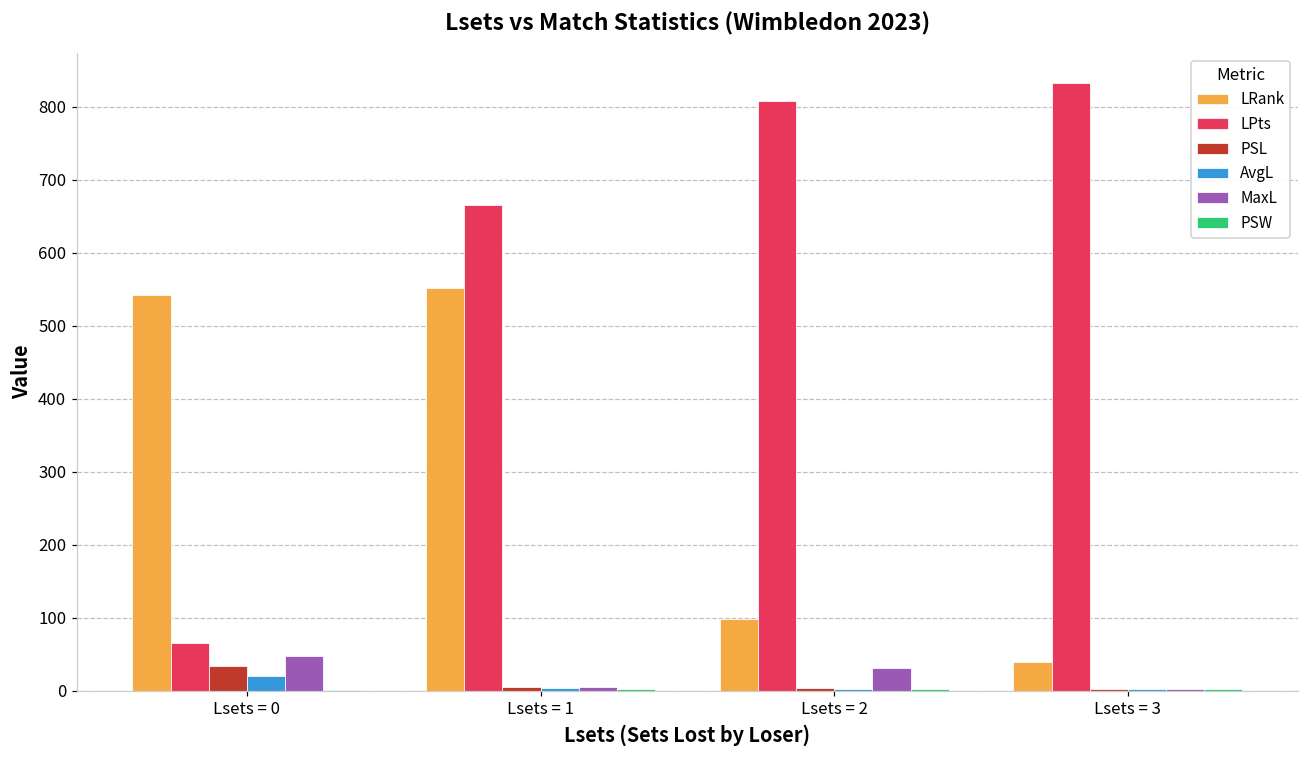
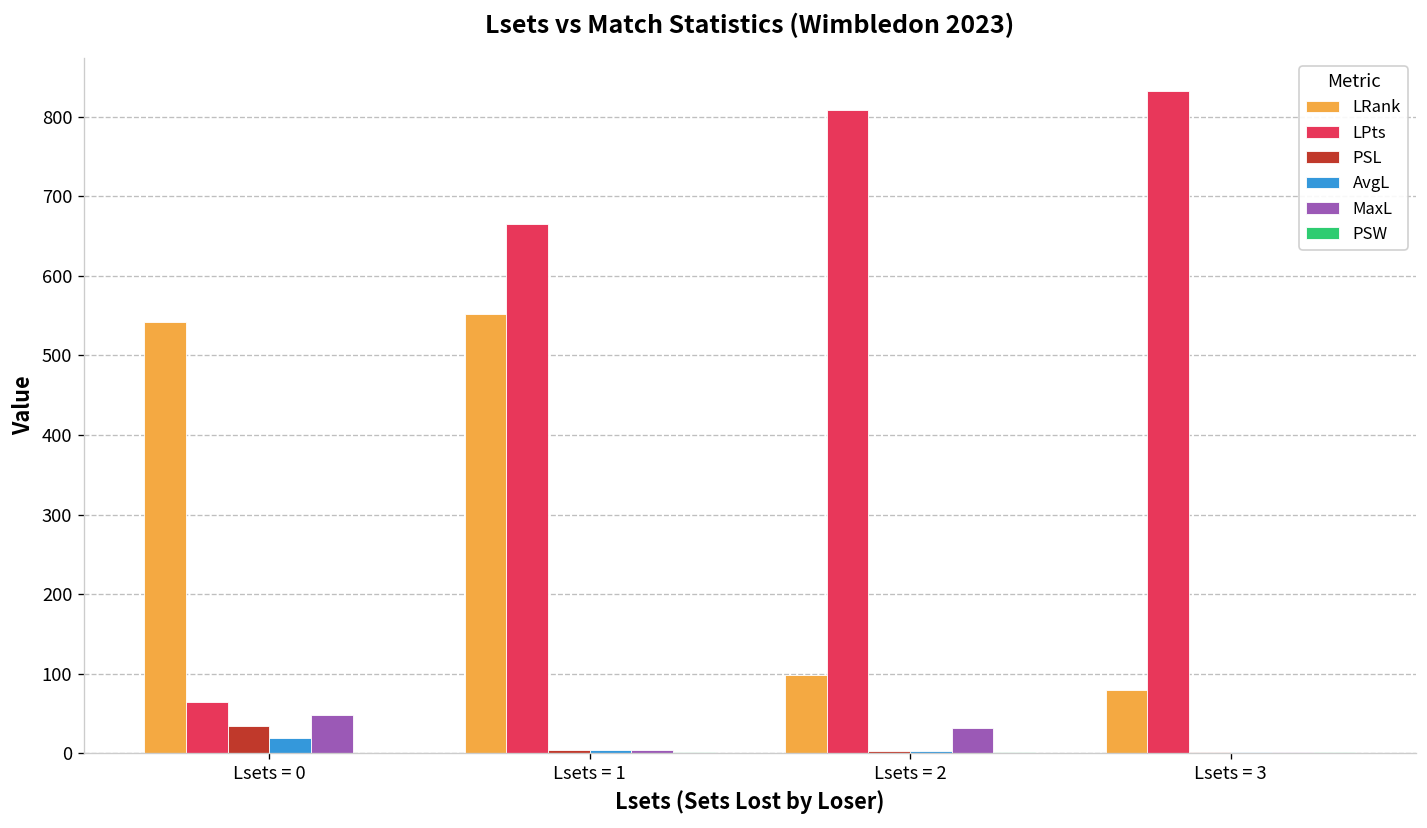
  {
    "LRank": {
      "Lsets = 0": 540,
      "Lsets = 1": 550,
      "Lsets = 2": 100,
-     "Lsets = 3": 40
+     "Lsets = 3": 80
    },
    "LPts": {
      "Lsets = 0": 70,
      "Lsets = 1": 670,
      "Lsets = 2": 810,
      "Lsets = 3": 830
    },
    "PSL": {
      "Lsets = 0": 30,
      "Lsets = 1": 0
    },
    "AvgL": {
      "Lsets = 0": 20,
      "Lsets = 1": 0
    },
    "MaxL": {
      "Lsets = 0": 50,
      "Lsets = 1": 0,
      "Lsets = 2": 30
    }
  }
